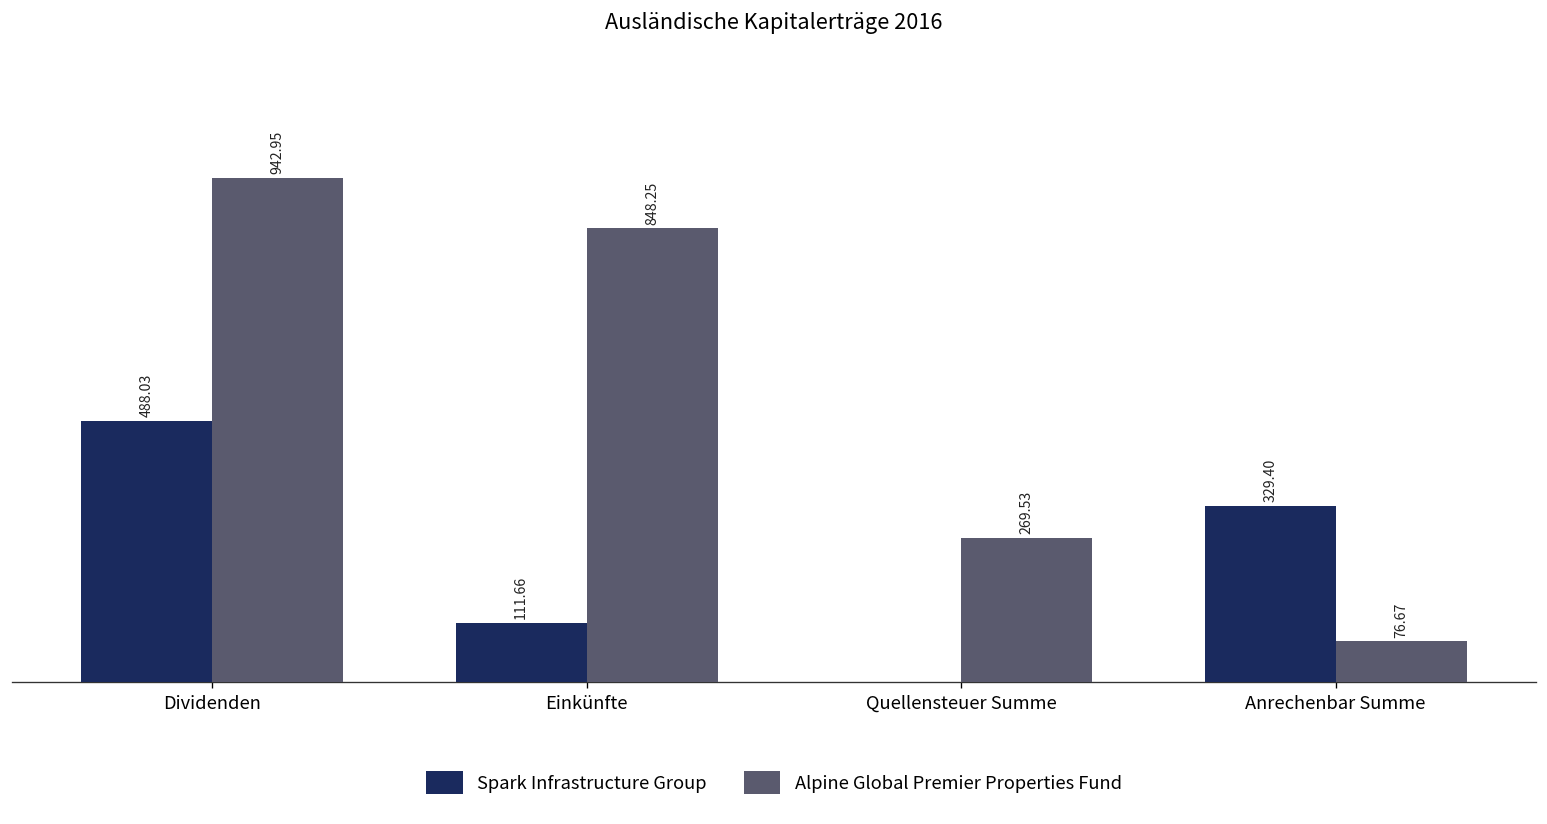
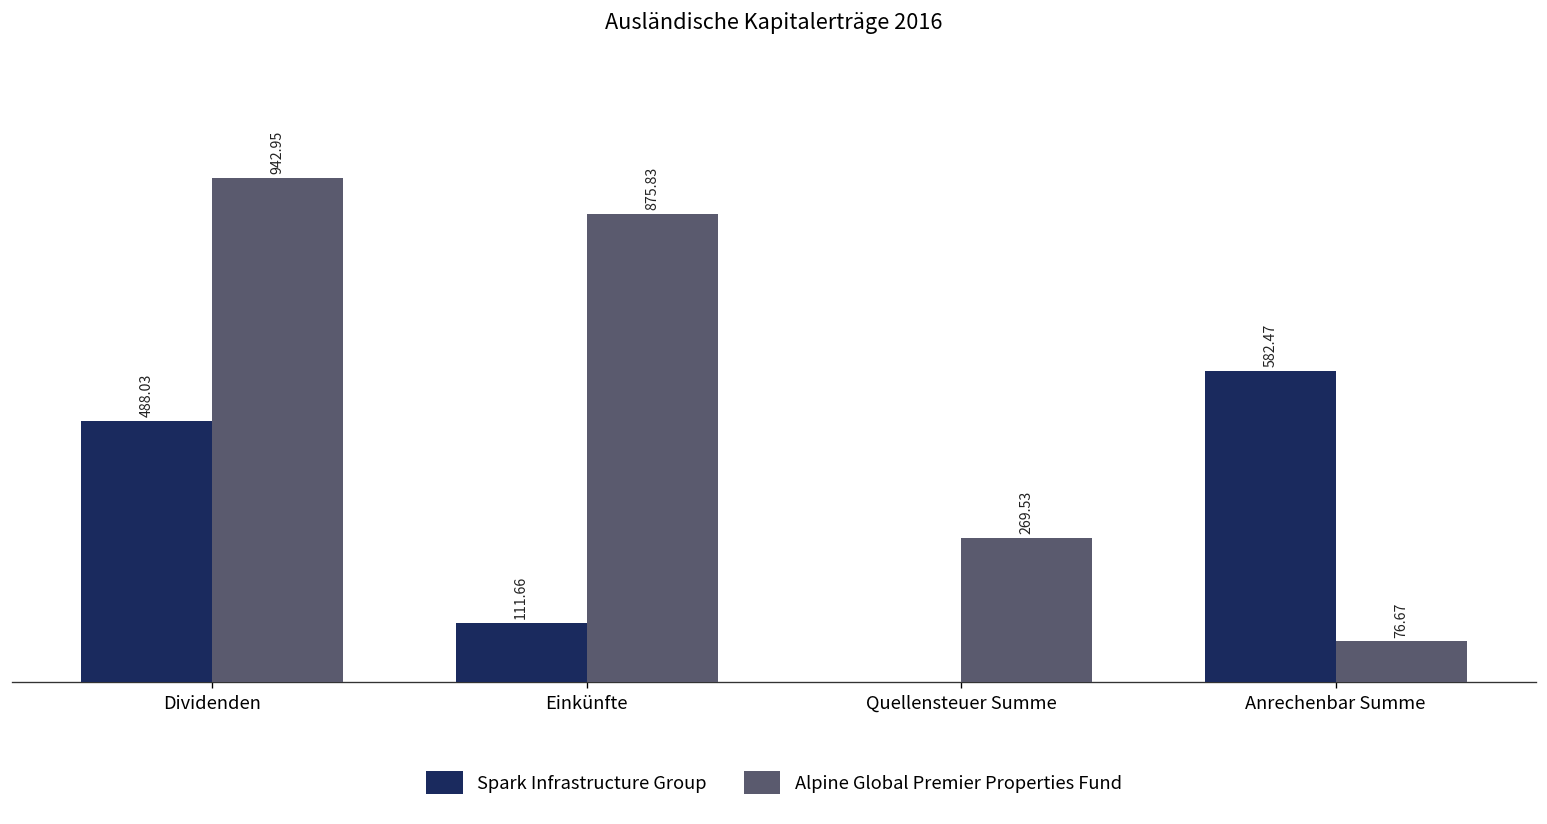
  {
    "Spark Infrastructure Group": {
      "Dividenden": 488.03,
      "Einkünfte": 111.66,
-     "Anrechenbar Summe": 329.40
+     "Anrechenbar Summe": 582.47
    },
    "Alpine Global Premier Properties Fund": {
      "Dividenden": 942.95,
-     "Einkünfte": 848.25,
+     "Einkünfte": 875.83,
      "Quellensteuer Summe": 269.53,
      "Anrechenbar Summe": 76.67
    }
  }
